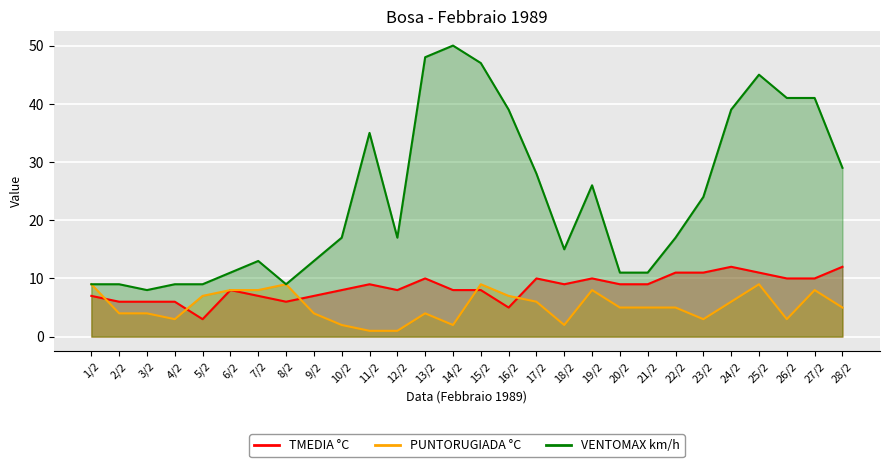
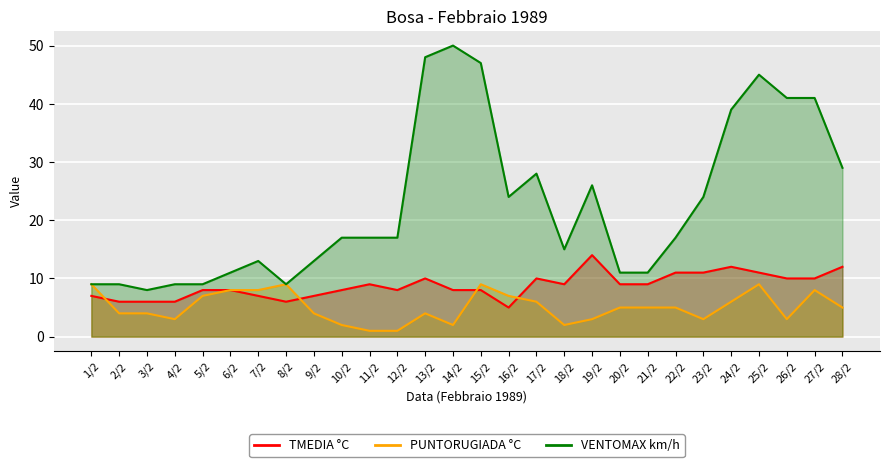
  {
    "TMEDIA °C": {
      "1/2": 7,
      "2/2": 6,
      "3/2": 6,
      "4/2": 6,
-     "5/2": 3,
+     "5/2": 8,
      "7/2": 7,
      "8/2": 6,
      "9/2": 7,
      "10/2": 8,
      "11/2": 9,
      "12/2": 8,
      "13/2": 10,
      "14/2": 8,
      "15/2": 8,
      "16/2": 5,
      "17/2": 10,
      "18/2": 9,
-     "19/2": 10,
+     "19/2": 14,
      "20/2": 9,
      "21/2": 9,
      "22/2": 11,
      "23/2": 11,
      "24/2": 12,
      "25/2": 11,
      "26/2": 10,
      "27/2": 10,
      "28/2": 12
    },
    "PUNTORUGIADA °C": {
      "2/2": 4,
      "3/2": 4,
      "4/2": 3,
      "5/2": 7,
      "7/2": 8,
      "9/2": 4,
      "10/2": 2,
      "11/2": 1,
      "12/2": 1,
      "13/2": 4,
      "14/2": 2,
      "15/2": 9,
      "16/2": 7,
      "17/2": 6,
      "18/2": 2,
-     "19/2": 8,
+     "19/2": 3,
      "20/2": 5,
      "21/2": 5,
      "22/2": 5,
      "23/2": 3,
      "24/2": 6,
      "25/2": 9,
      "26/2": 3,
      "27/2": 8,
      "28/2": 5
    },
    "VENTOMAX km/h": {
      "2/2": 9,
      "3/2": 8,
      "4/2": 9,
      "5/2": 9,
      "6/2": 11,
      "7/2": 13,
      "9/2": 13,
      "10/2": 17,
-     "11/2": 35,
+     "11/2": 17,
      "12/2": 17,
      "13/2": 48,
      "14/2": 50,
      "15/2": 47,
-     "16/2": 39,
+     "16/2": 24,
      "17/2": 28,
      "18/2": 15,
      "19/2": 26,
      "20/2": 11,
      "21/2": 11,
      "22/2": 17,
      "23/2": 24,
      "24/2": 39,
      "25/2": 45,
      "26/2": 41,
      "27/2": 41,
      "28/2": 29
    }
  }
